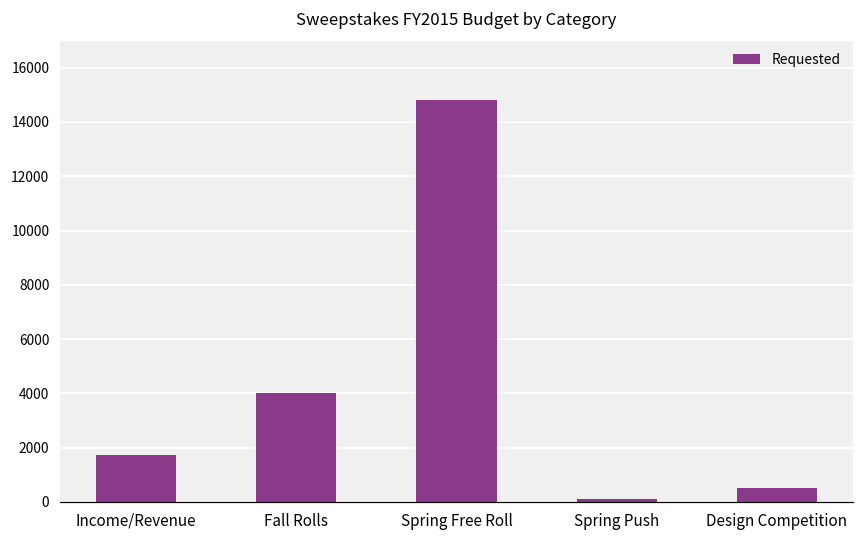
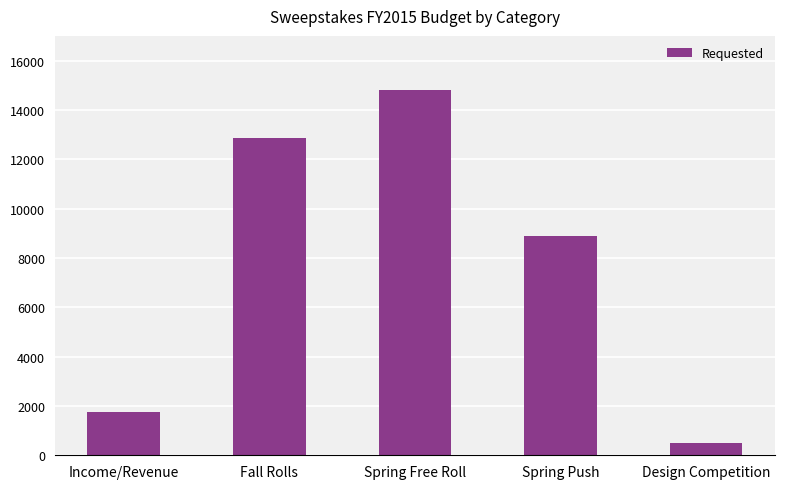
  {
    "Income/Revenue": 1700,
-   "Fall Rolls": 4000,
+   "Fall Rolls": 12900,
    "Spring Free Roll": 14800,
-   "Spring Push": 100,
+   "Spring Push": 8900,
    "Design Competition": 500
  }
